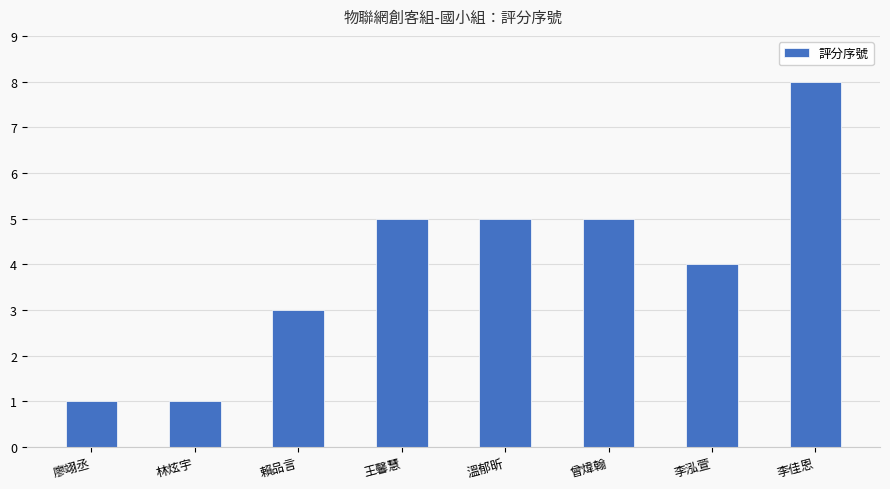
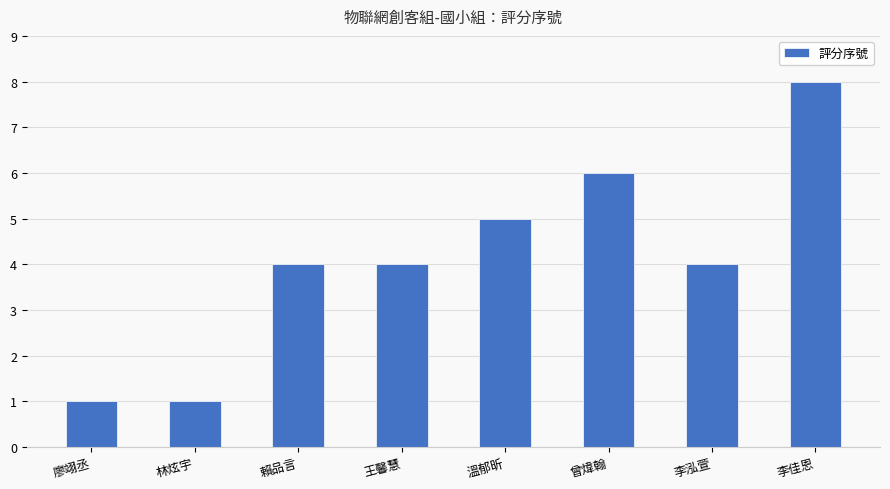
  {
    "廖翊丞": 1,
    "林炫宇": 1,
-   "賴品言": 3,
-   "王馨慧": 5,
+   "賴品言": 4,
+   "王馨慧": 4,
    "溫郁昕": 5,
-   "曾煒翰": 5,
+   "曾煒翰": 6,
    "李泓萱": 4,
    "李佳恩": 8
  }
